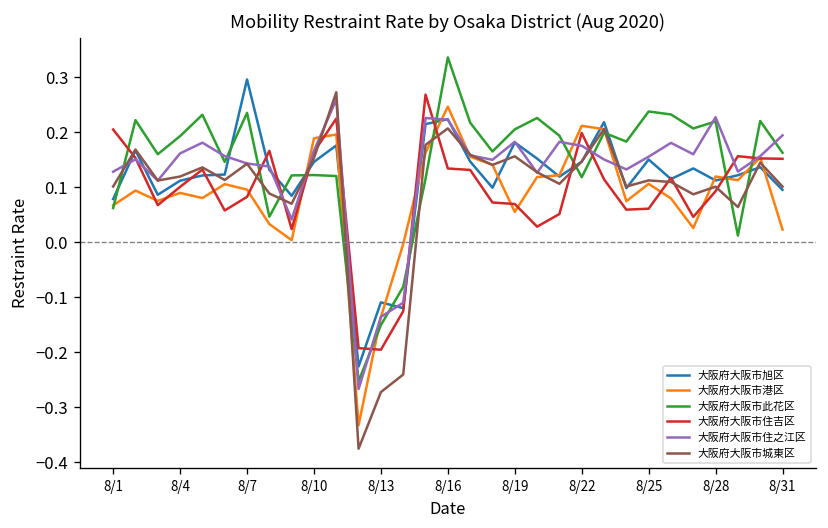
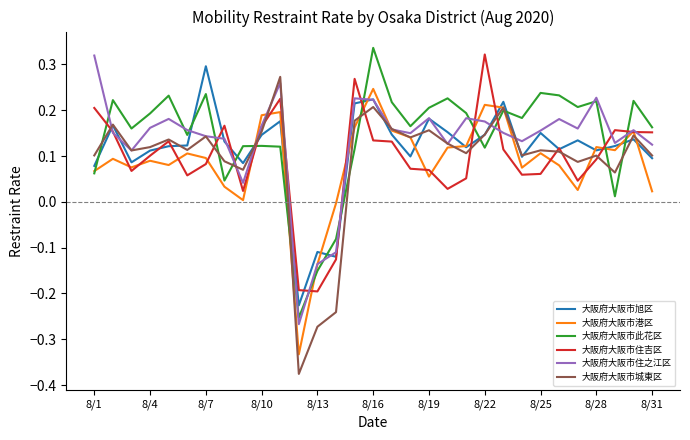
  {
    "大阪府大阪市旭区": {
      "8/1": 0.08,
      "8/4": 0.11,
      "8/7": 0.30,
      "8/10": 0.15,
      "8/13": -0.11,
      "8/28": 0.11,
      "8/31": 0.10
    },
    "大阪府大阪市港区": {
      "8/4": 0.09,
      "8/7": 0.10,
      "8/10": 0.19,
      "8/16": 0.25,
      "8/19": 0.06,
      "8/22": 0.21,
      "8/25": 0.11,
      "8/28": 0.12,
      "8/31": 0.02
    },
    "大阪府大阪市此花区": {
      "8/4": 0.19,
      "8/7": 0.24,
      "8/10": 0.12,
      "8/13": -0.15,
      "8/16": 0.34,
      "8/19": 0.21,
      "8/22": 0.12,
      "8/25": 0.24,
      "8/28": 0.22,
      "8/31": 0.16
    },
    "大阪府大阪市住吉区": {
      "8/1": 0.21,
      "8/4": 0.10,
      "8/7": 0.08,
      "8/13": -0.20,
      "8/16": 0.13,
      "8/19": 0.07,
-     "8/22": 0.20,
+     "8/22": 0.32,
      "8/25": 0.06,
      "8/28": 0.09,
      "8/31": 0.15
    },
    "大阪府大阪市住之江区": {
-     "8/1": 0.13,
+     "8/1": 0.32,
      "8/4": 0.16,
      "8/22": 0.18,
      "8/28": 0.23,
-     "8/31": 0.19
+     "8/31": 0.12
    },
    "大阪府大阪市城東区": {
      "8/1": 0.10,
      "8/4": 0.12,
      "8/10": 0.15,
      "8/13": -0.27,
      "8/16": 0.21,
      "8/19": 0.16,
      "8/25": 0.11,
      "8/28": 0.10,
      "8/31": 0.10
    }
  }
